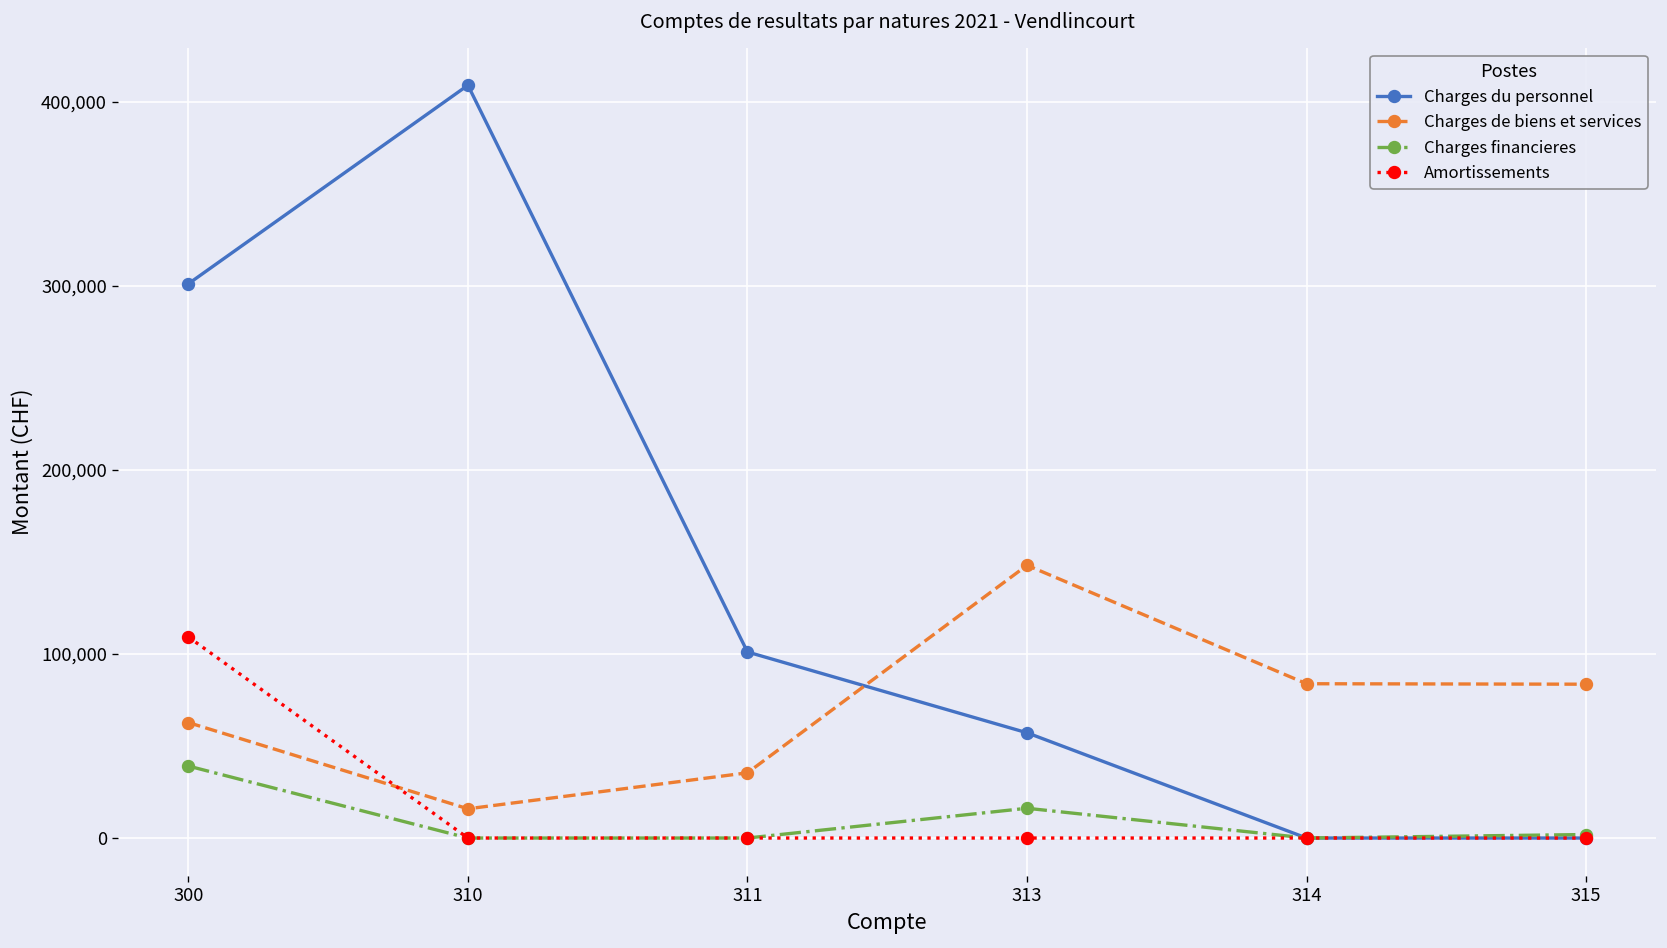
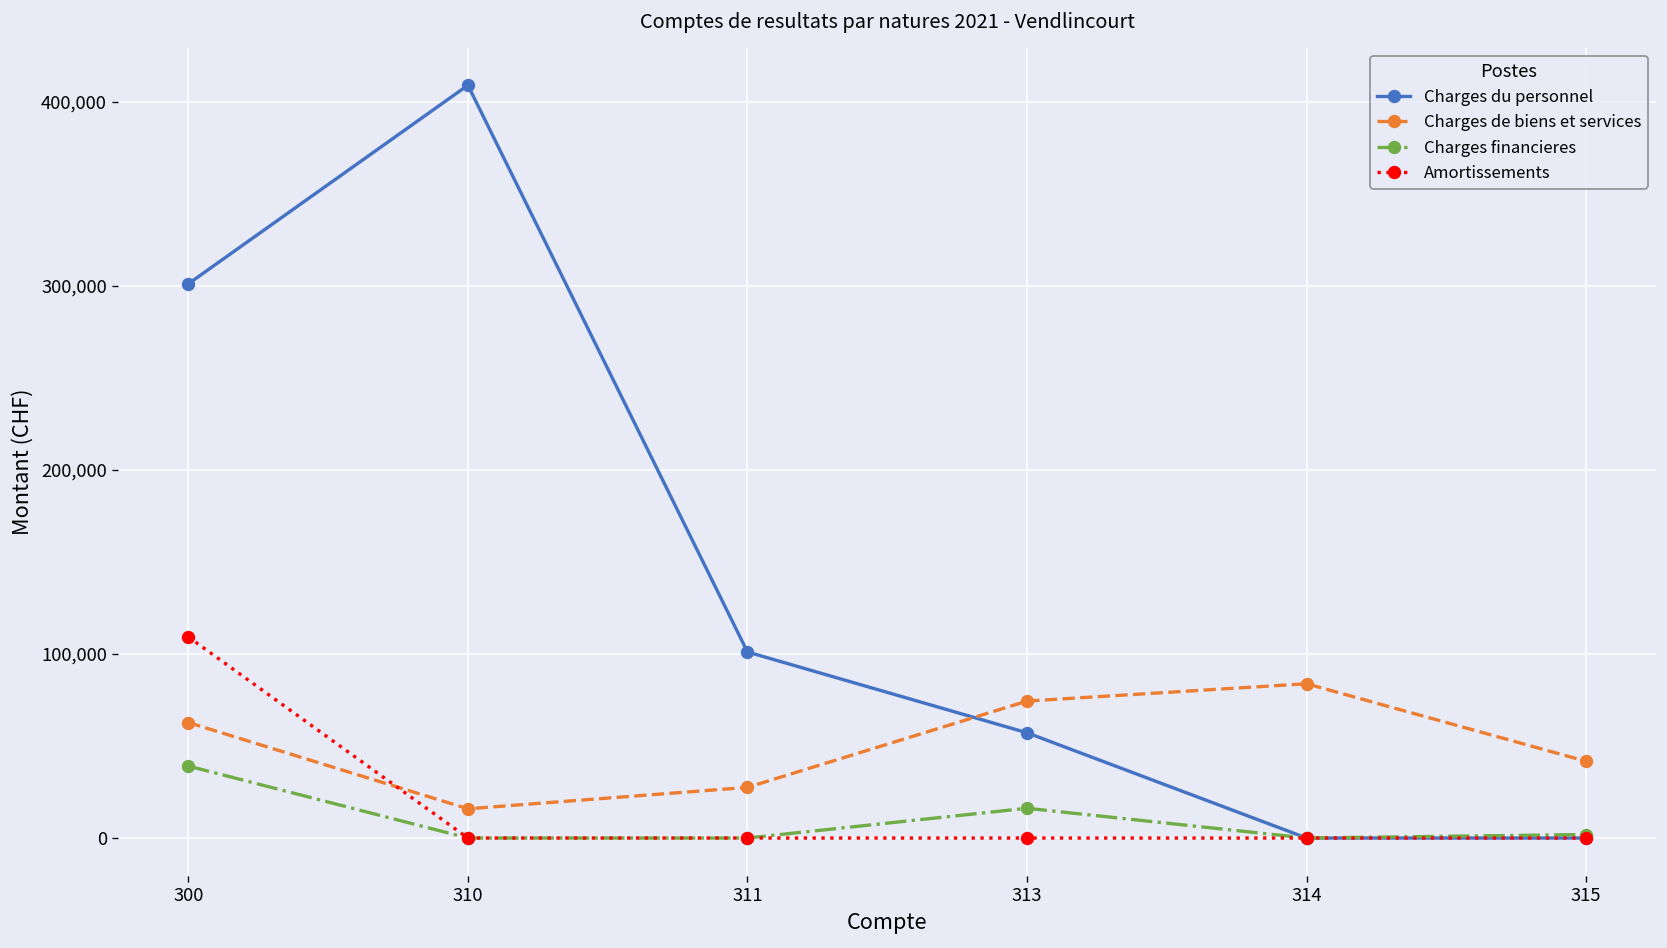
  {
    "Charges du personnel": {
      "300": "301,000",
      "310": "409,000",
      "311": "101,000",
      "313": "57,000"
    },
    "Charges de biens et services": {
      "300": "63,000",
      "310": "16,000",
-     "311": "35,000",
-     "313": "148,000",
+     "311": "28,000",
+     "313": "74,000",
      "314": "84,000",
-     "315": "84,000"
+     "315": "42,000"
    },
    "Charges financieres": {
      "300": "39,000",
      "313": "16,000",
      "315": "2,000"
    },
    "Amortissements": {
      "300": "109,000",
      "313": "0"
    }
  }
